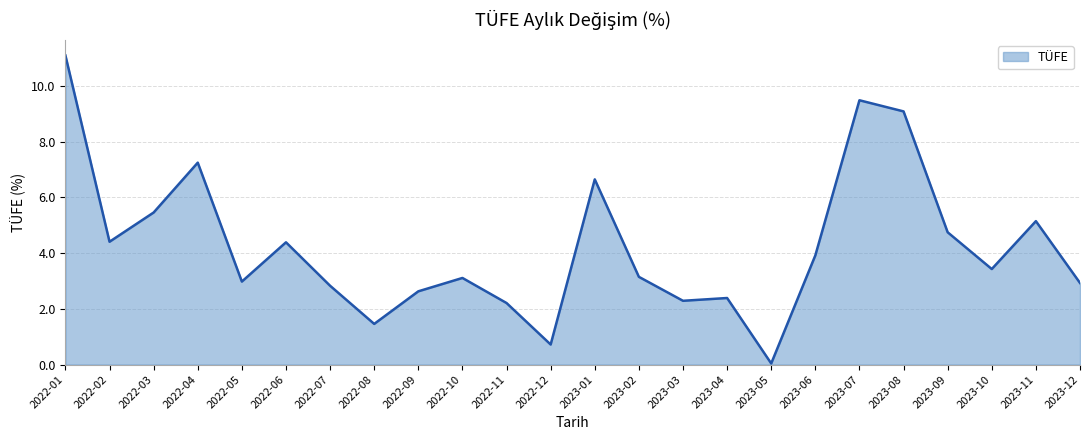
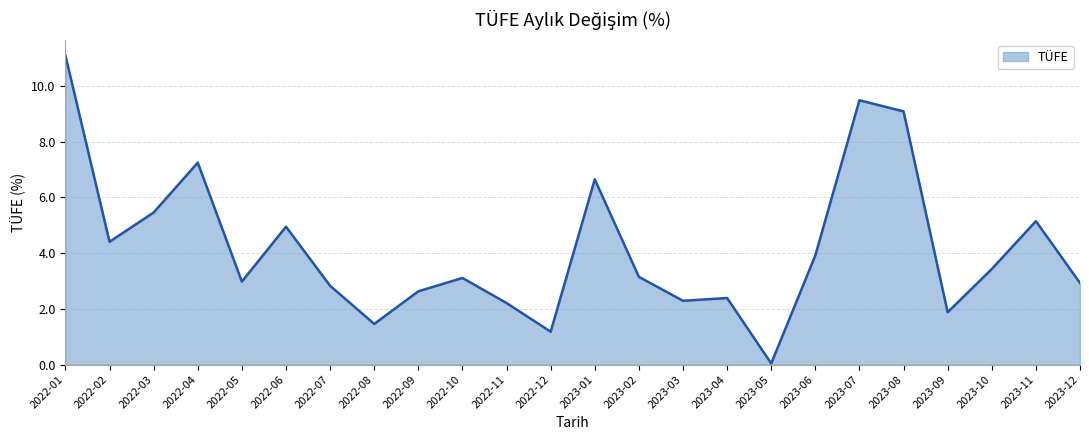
  {
    "2022-01": 11.1,
    "2022-02": 4.4,
    "2022-03": 5.5,
    "2022-04": 7.3,
    "2022-05": 3.0,
-   "2022-06": 4.4,
+   "2022-06": 5.0,
    "2022-07": 2.8,
    "2022-08": 1.5,
    "2022-09": 2.6,
    "2022-10": 3.1,
    "2022-11": 2.2,
-   "2022-12": 0.7,
+   "2022-12": 1.2,
    "2023-01": 6.7,
    "2023-02": 3.2,
    "2023-03": 2.3,
    "2023-04": 2.4,
    "2023-05": 0.0,
    "2023-06": 3.9,
    "2023-07": 9.5,
    "2023-08": 9.1,
-   "2023-09": 4.8,
+   "2023-09": 1.9,
    "2023-10": 3.4,
    "2023-11": 5.2,
    "2023-12": 2.9
  }
